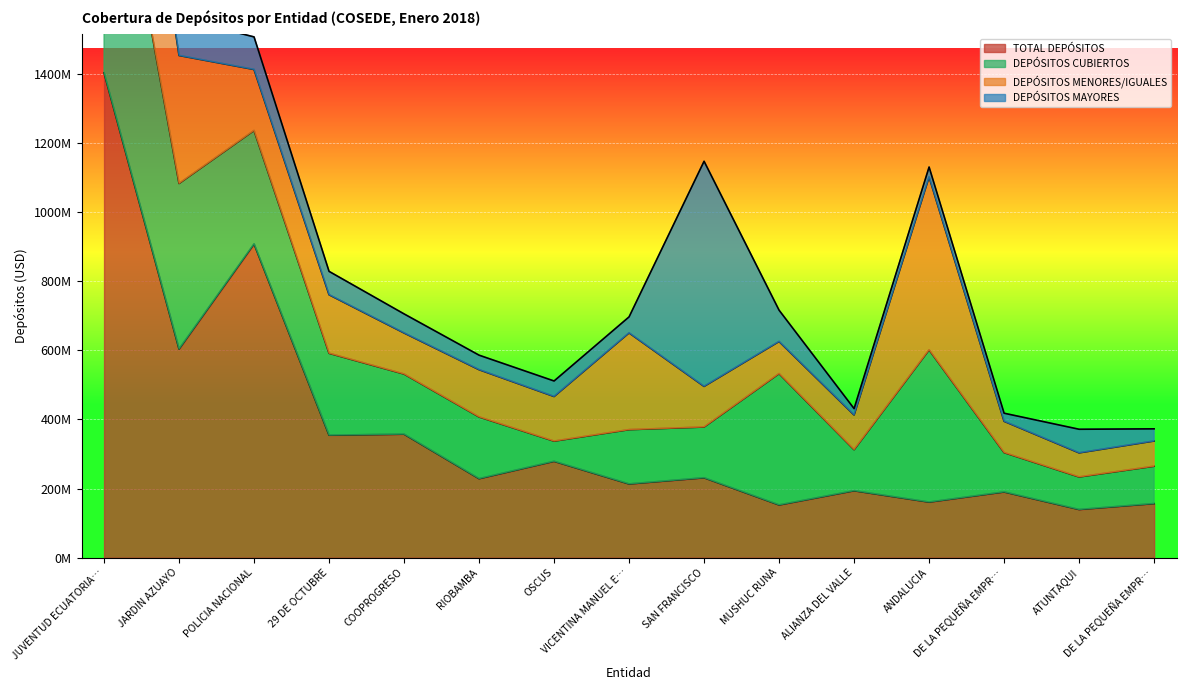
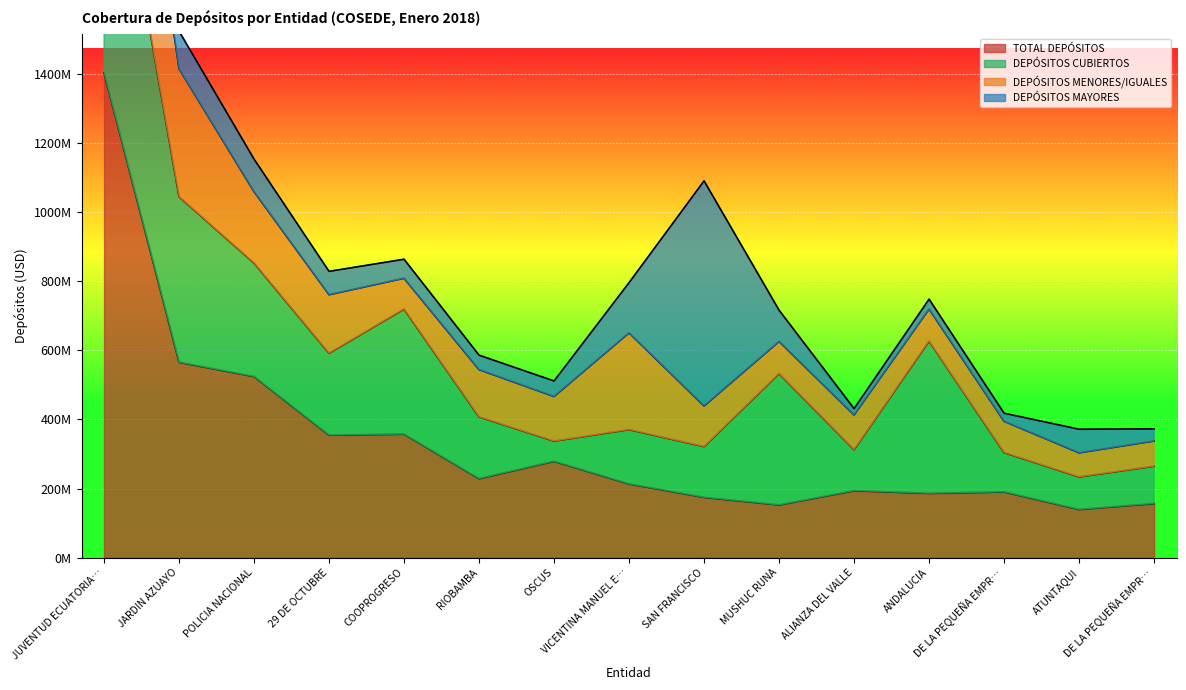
  {
    "TOTAL DEPÓSITOS": {
      "JUVENTUD ECUATORIA…": 1400000000,
-     "JARDIN AZUAYO": 600000000,
-     "POLICIA NACIONAL": 910000000,
+     "JARDIN AZUAYO": 570000000,
+     "POLICIA NACIONAL": 520000000,
      "29 DE OCTUBRE": 350000000,
      "COOPROGRESO": 360000000,
      "RIOBAMBA": 230000000,
      "OSCUS": 280000000,
      "VICENTINA MANUEL E…": 210000000,
-     "SAN FRANCISCO": 230000000,
+     "SAN FRANCISCO": 170000000,
      "MUSHUC RUNA": 150000000,
      "ALIANZA DEL VALLE": 190000000,
-     "ANDALUCIA": 160000000,
+     "ANDALUCIA": 190000000,
      "ATUNTAQUI": 140000000
    },
    "DEPÓSITOS CUBIERTOS": {
      "JARDIN AZUAYO": 480000000,
      "POLICIA NACIONAL": 330000000,
      "29 DE OCTUBRE": 240000000,
-     "COOPROGRESO": 170000000,
+     "COOPROGRESO": 360000000,
      "RIOBAMBA": 180000000,
      "OSCUS": 60000000,
      "VICENTINA MANUEL E…": 160000000,
      "SAN FRANCISCO": 150000000,
      "MUSHUC RUNA": 380000000,
      "ALIANZA DEL VALLE": 120000000,
      "ANDALUCIA": 440000000,
      "ATUNTAQUI": 90000000
    },
    "DEPÓSITOS MENORES/IGUALES": {
      "JARDIN AZUAYO": 370000000,
-     "POLICIA NACIONAL": 180000000,
+     "POLICIA NACIONAL": 210000000,
      "29 DE OCTUBRE": 170000000,
-     "COOPROGRESO": 120000000,
+     "COOPROGRESO": 90000000,
      "RIOBAMBA": 140000000,
      "OSCUS": 130000000,
      "VICENTINA MANUEL E…": 280000000,
      "SAN FRANCISCO": 120000000,
      "MUSHUC RUNA": 90000000,
      "ALIANZA DEL VALLE": 100000000,
-     "ANDALUCIA": 500000000,
+     "ANDALUCIA": 90000000,
      "ATUNTAQUI": 70000000
    },
    "DEPÓSITOS MAYORES": {
      "POLICIA NACIONAL": 90000000,
      "29 DE OCTUBRE": 70000000,
      "COOPROGRESO": 60000000,
      "RIOBAMBA": 40000000,
      "OSCUS": 40000000,
-     "VICENTINA MANUEL E…": 50000000,
+     "VICENTINA MANUEL E…": 150000000,
      "SAN FRANCISCO": 650000000,
      "MUSHUC RUNA": 90000000,
      "ALIANZA DEL VALLE": 20000000,
      "ANDALUCIA": 30000000,
      "ATUNTAQUI": 70000000
    }
  }
